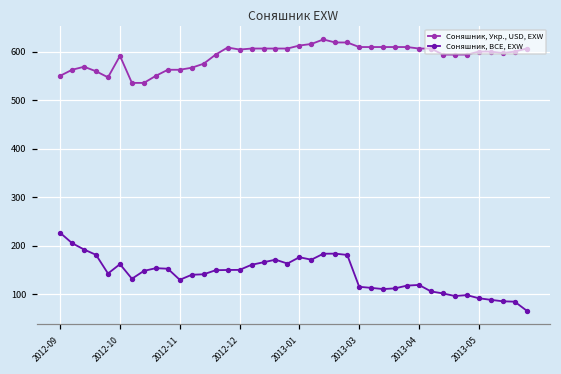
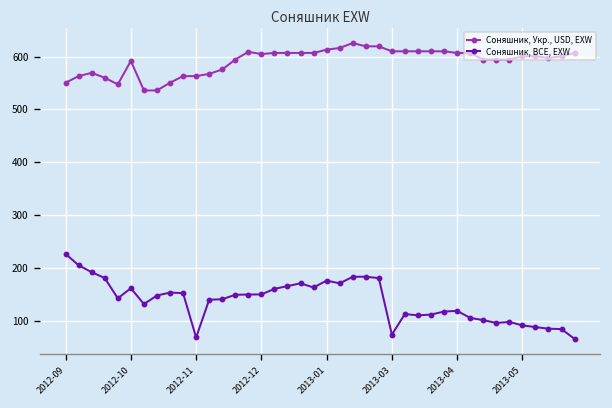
  {
    "Соняшник, Укр., USD, EXW": {
      "2012-09": 550,
      "2012-10": 590,
      "2012-11": 560,
      "2012-12": 600,
      "2013-01": 610,
      "2013-03": 610,
      "2013-04": 610
    },
    "Соняшник, BCE, EXW": {
      "2012-09": 230,
      "2012-10": 160,
-     "2012-11": 130,
+     "2012-11": 70,
      "2012-12": 150,
      "2013-01": 180,
-     "2013-03": 120,
+     "2013-03": 70,
      "2013-04": 120,
      "2013-05": 90
    }
  }
